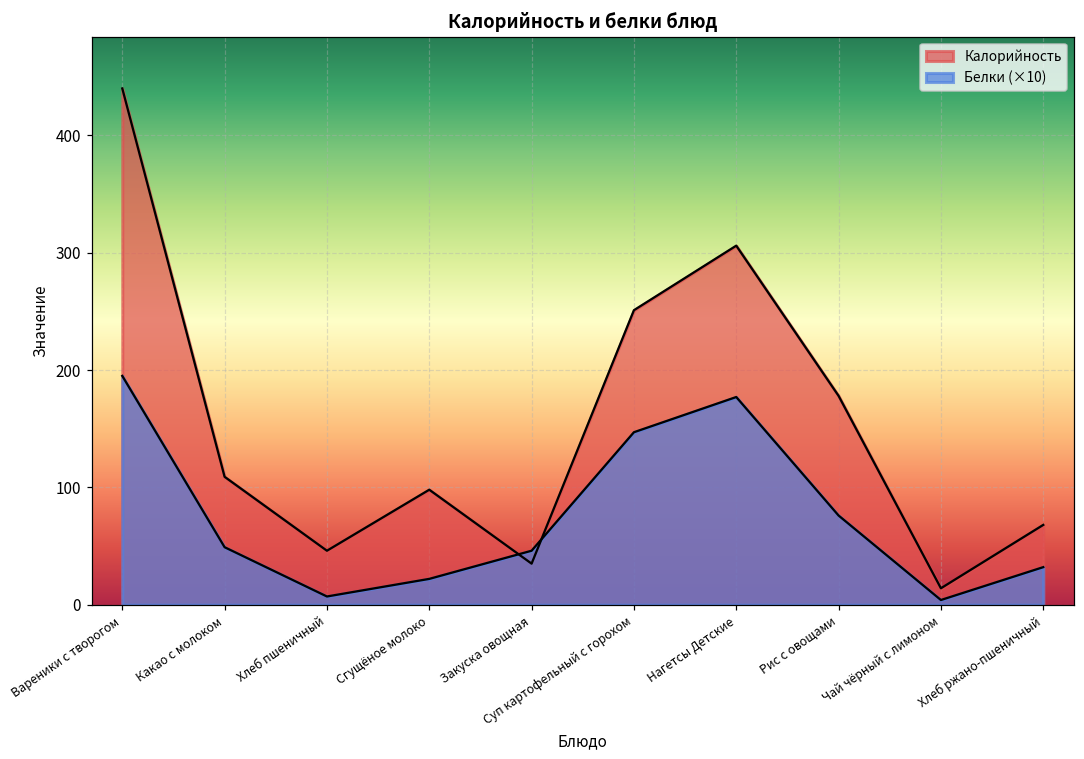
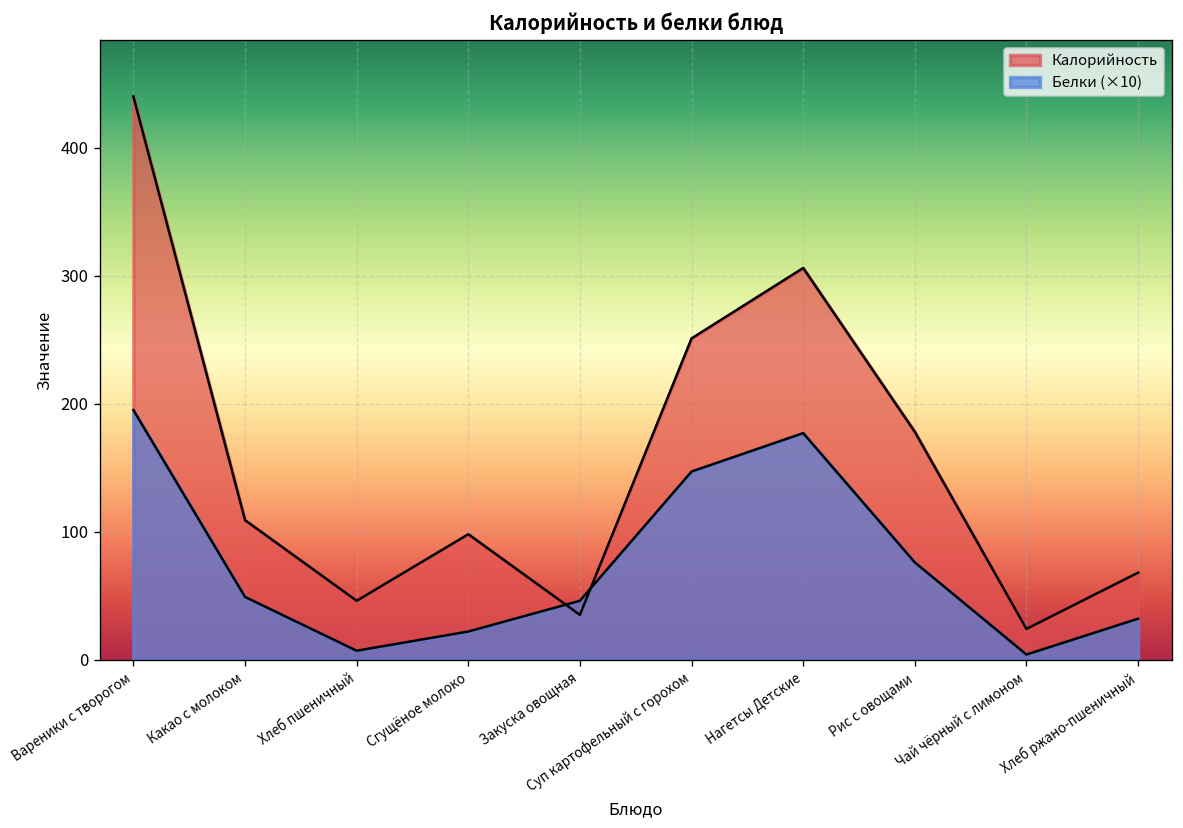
  {
    "Калорийность": {
      "Вареники с творогом": 440,
      "Какао с молоком": 109,
      "Хлеб пшеничный": 46,
      "Сгущёное молоко": 98,
      "Закуска овощная": 35,
      "Суп картофельный с горохом": 251,
      "Нагетсы Детские": 306,
      "Рис с овощами": 178,
-     "Чай чёрный с лимоном": 14,
+     "Чай чёрный с лимоном": 24,
      "Хлеб ржано-пшеничный": 68
    },
    "Белки (×10)": {
      "Вареники с творогом": 195,
      "Какао с молоком": 49,
      "Хлеб пшеничный": 7,
      "Сгущёное молоко": 22,
      "Закуска овощная": 46,
      "Суп картофельный с горохом": 147,
      "Нагетсы Детские": 177,
      "Рис с овощами": 76,
      "Чай чёрный с лимоном": 4,
      "Хлеб ржано-пшеничный": 32
    }
  }
